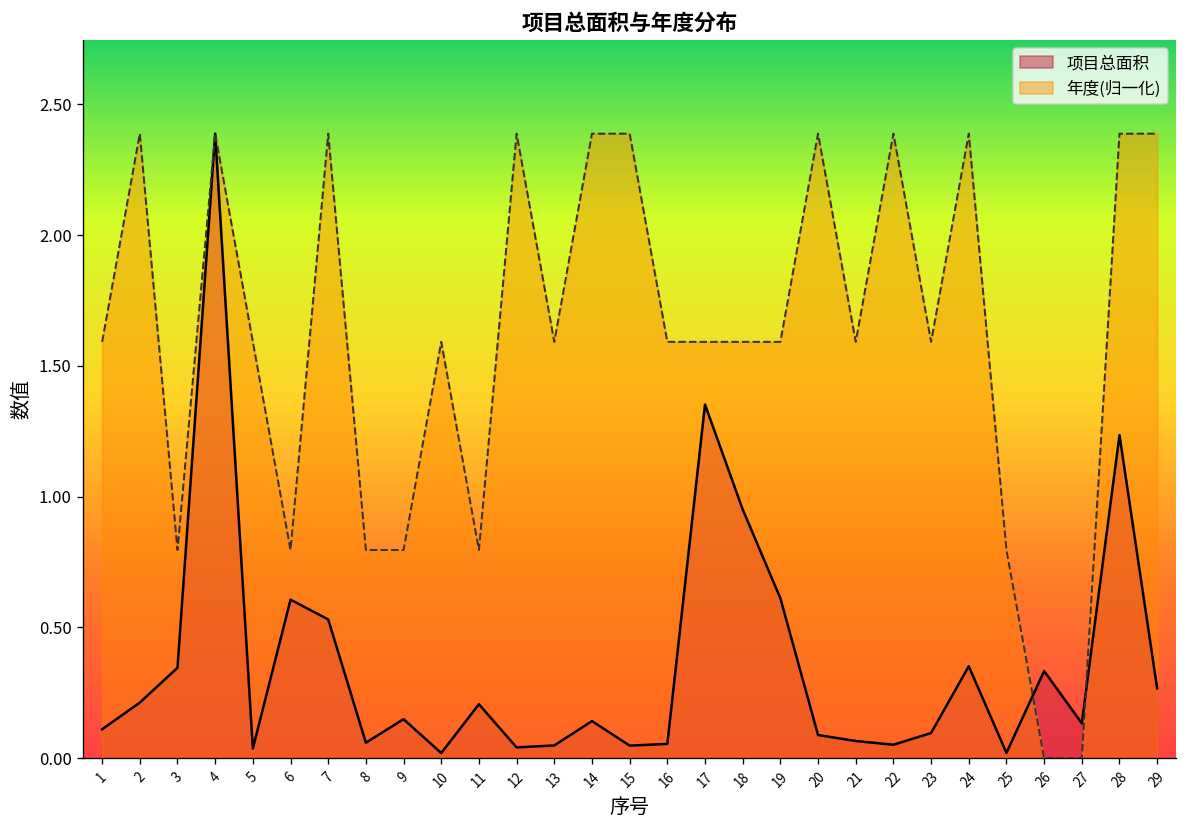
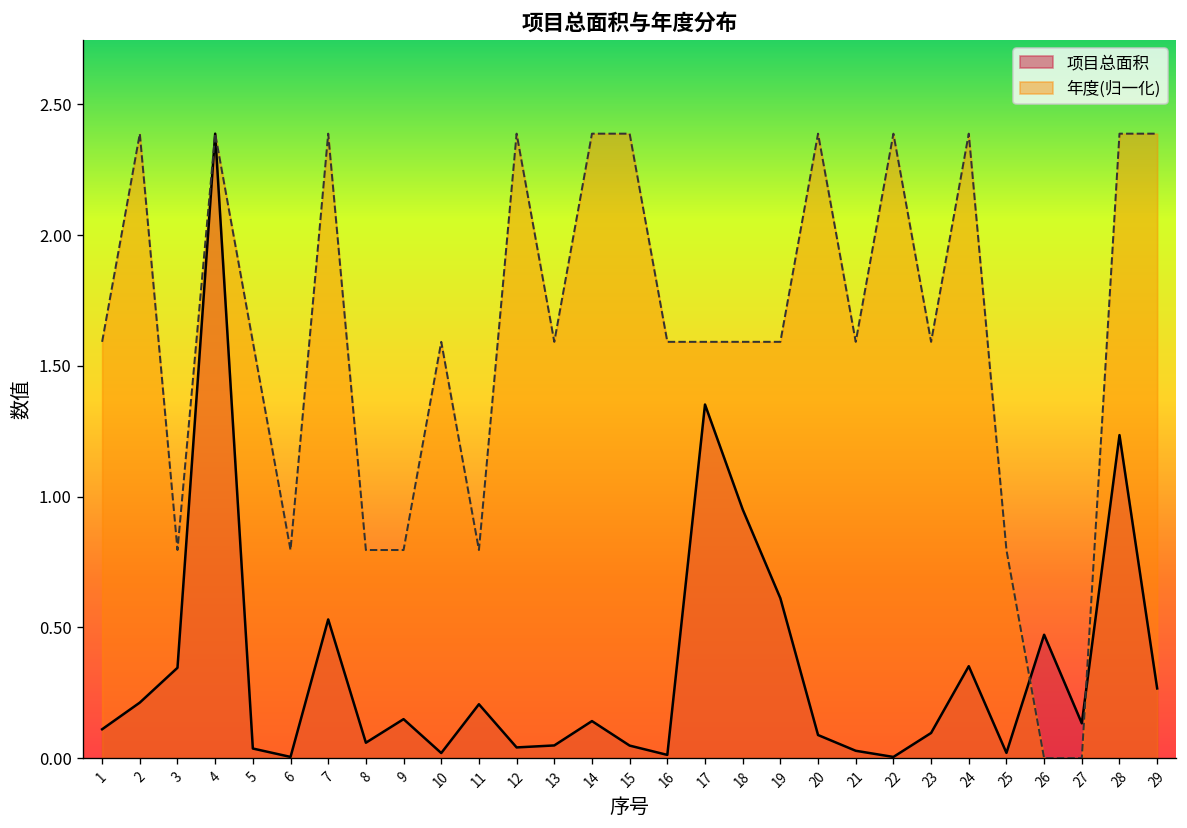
  {
    "项目总面积": {
      "1": 0.11,
      "2": 0.21,
      "3": 0.35,
      "5": 0.04,
-     "6": 0.61,
+     "6": 0.00,
      "7": 0.53,
      "8": 0.06,
      "9": 0.15,
      "10": 0.02,
      "11": 0.21,
      "12": 0.04,
      "13": 0.05,
      "14": 0.14,
      "15": 0.05,
-     "16": 0.05,
+     "16": 0.01,
      "17": 1.35,
      "18": 0.95,
      "19": 0.61,
      "20": 0.09,
-     "21": 0.07,
-     "22": 0.05,
+     "21": 0.03,
+     "22": 0.00,
      "23": 0.10,
      "24": 0.35,
      "25": 0.02,
-     "26": 0.33,
+     "26": 0.47,
      "27": 0.13,
      "28": 1.24,
      "29": 0.27
    },
    "年度(归一化)": {
      "1": 1.59,
      "2": 2.39,
      "3": 0.80,
      "5": 1.59,
      "6": 0.80,
      "7": 2.39,
      "8": 0.80,
      "9": 0.80,
      "10": 1.59,
      "11": 0.80,
      "12": 2.39,
      "13": 1.59,
      "14": 2.39,
      "15": 2.39,
      "16": 1.59,
      "17": 1.59,
      "18": 1.59,
      "19": 1.59,
      "20": 2.39,
      "21": 1.59,
      "22": 2.39,
      "23": 1.59,
      "24": 2.39,
      "25": 0.80,
      "26": 0.00,
      "27": 0.00,
      "28": 2.39,
      "29": 2.39
    }
  }
